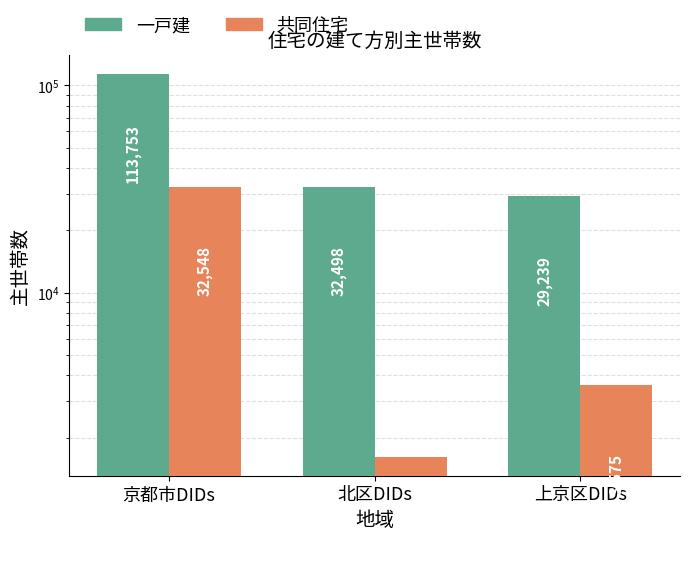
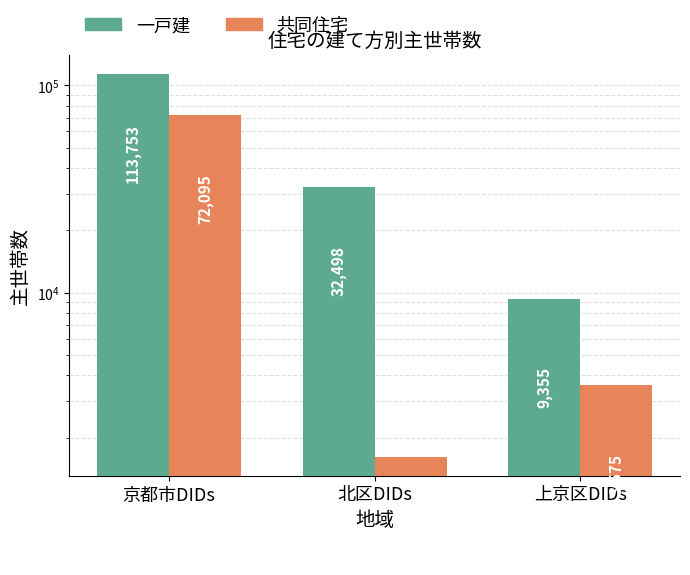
  {
    "一戸建": {
      "京都市DIDs": "113,753",
      "北区DIDs": "32,498",
-     "上京区DIDs": "29,239"
+     "上京区DIDs": "9,355"
    },
    "共同住宅": {
-     "京都市DIDs": "32,548",
+     "京都市DIDs": "72,095",
      "上京区DIDs": "3,575"
    }
  }
